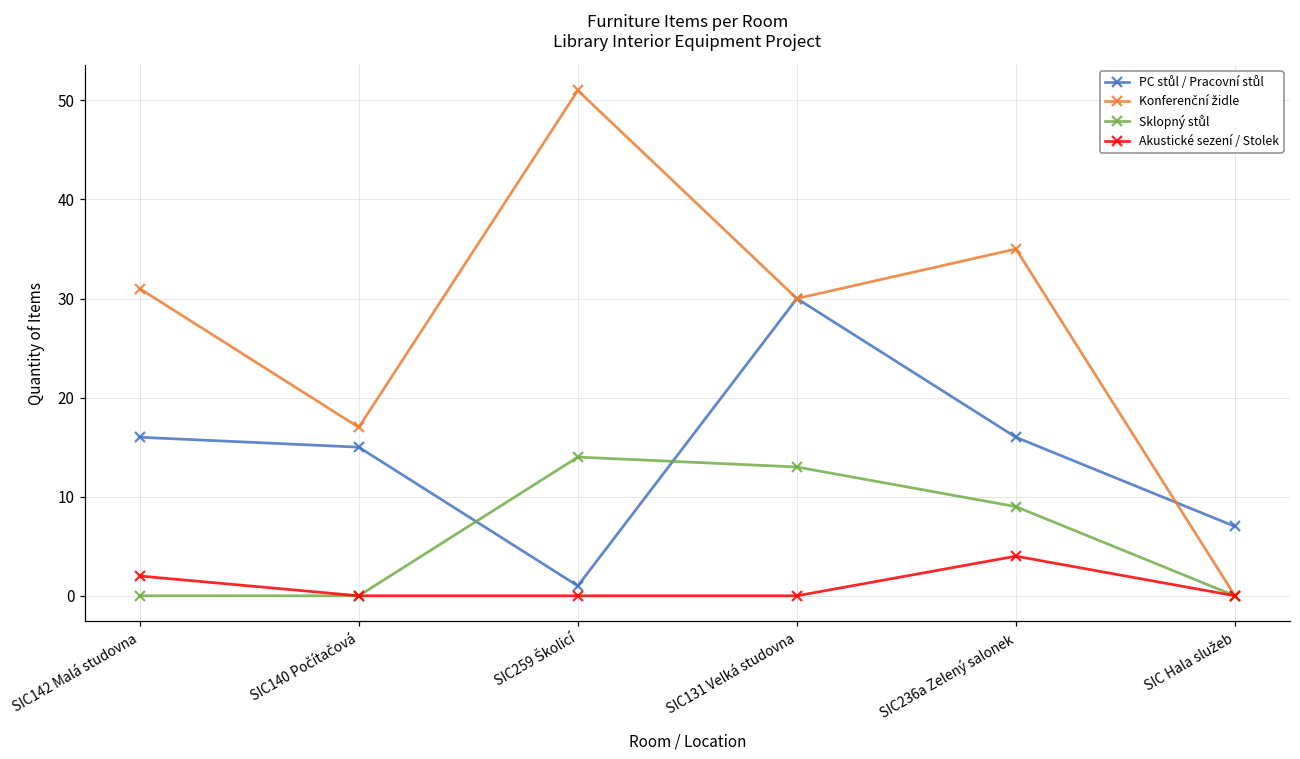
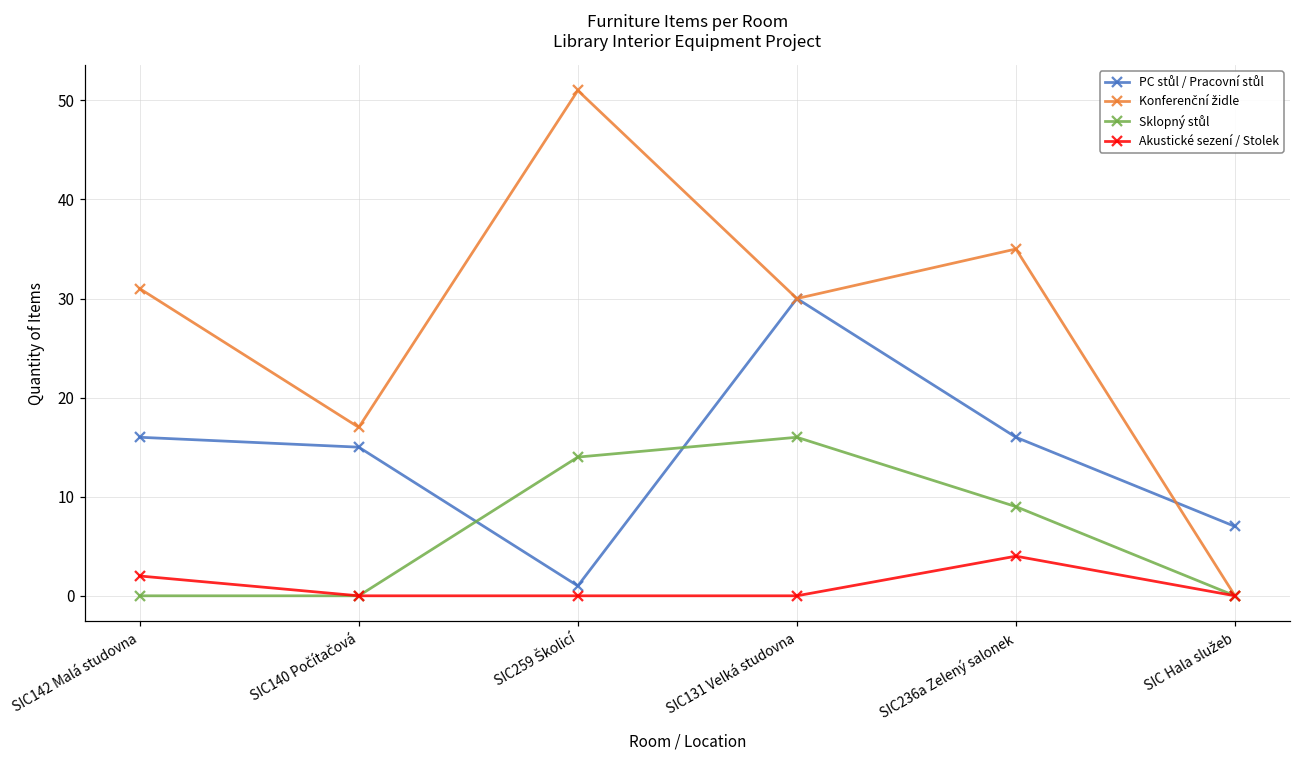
  {
    "PC stůl / Pracovní stůl": {
      "SIC142 Malá studovna": 16,
      "SIC140 Počítačová": 15,
      "SIC259 Školicí": 1,
      "SIC236a Zelený salonek": 16,
      "SIC Hala služeb": 7
    },
    "Konferenční židle": {
      "SIC142 Malá studovna": 31,
      "SIC140 Počítačová": 17,
      "SIC259 Školicí": 51,
      "SIC236a Zelený salonek": 35
    },
    "Sklopný stůl": {
      "SIC142 Malá studovna": 0,
      "SIC259 Školicí": 14,
-     "SIC131 Velká studovna": 13,
+     "SIC131 Velká studovna": 16,
      "SIC236a Zelený salonek": 9
    },
    "Akustické sezení / Stolek": {
      "SIC142 Malá studovna": 2,
      "SIC259 Školicí": 0,
      "SIC131 Velká studovna": 0,
      "SIC236a Zelený salonek": 4
    }
  }
